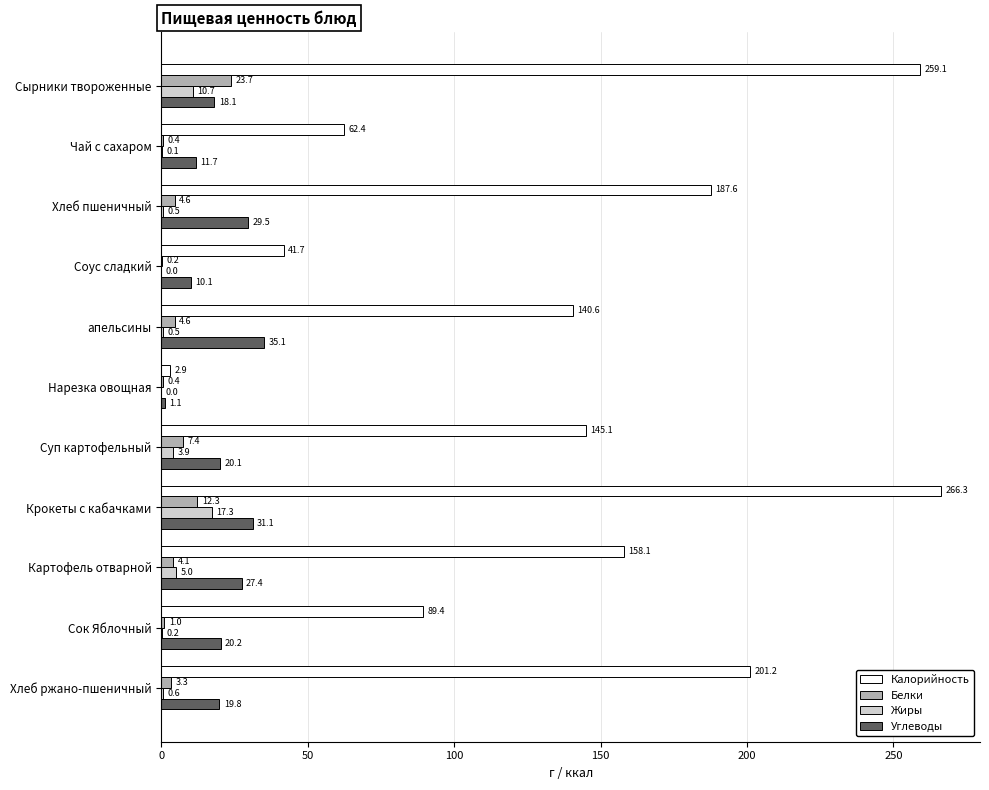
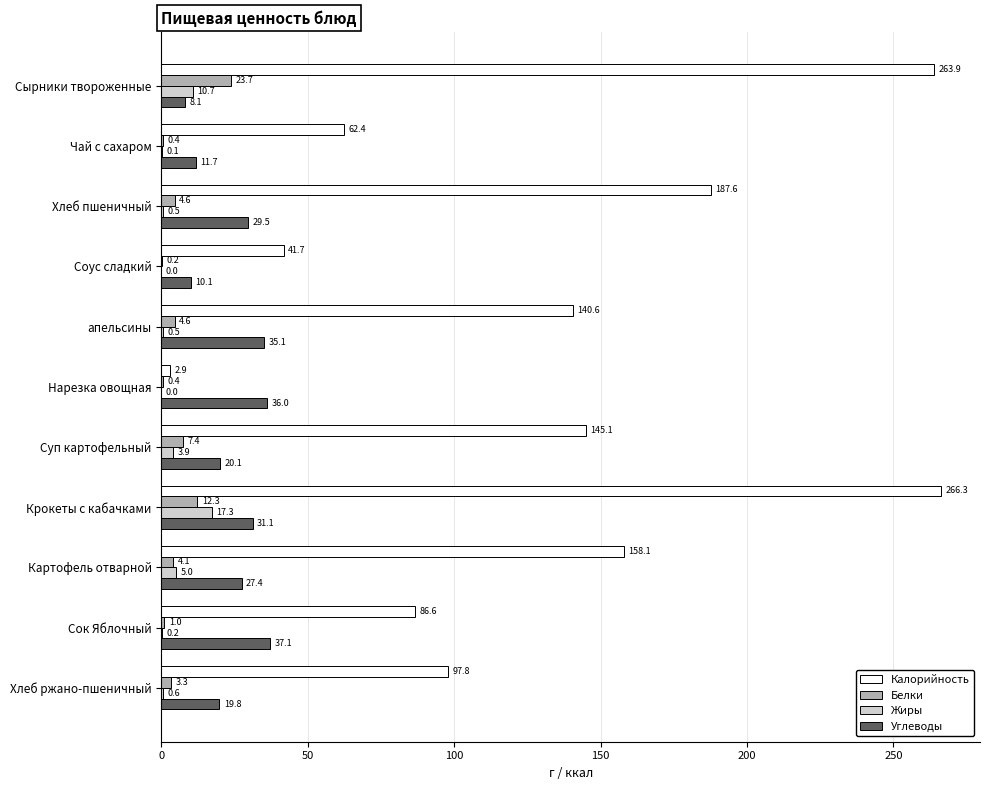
  {
    "Калорийность": {
-     "Сырники твороженные": 259.1,
+     "Сырники твороженные": 263.9,
      "Чай с сахаром": 62.4,
      "Хлеб пшеничный": 187.6,
      "Соус сладкий": 41.7,
      "апельсины": 140.6,
      "Нарезка овощная": 2.9,
      "Суп картофельный": 145.1,
      "Крокеты с кабачками": 266.3,
      "Картофель отварной": 158.1,
-     "Сок Яблочный": 89.4,
-     "Хлеб ржано-пшеничный": 201.2
+     "Сок Яблочный": 86.6,
+     "Хлеб ржано-пшеничный": 97.8
    },
    "Углеводы": {
-     "Сырники твороженные": 18.1,
+     "Сырники твороженные": 8.1,
      "Чай с сахаром": 11.7,
      "Хлеб пшеничный": 29.5,
      "Соус сладкий": 10.1,
      "апельсины": 35.1,
-     "Нарезка овощная": 1.1,
+     "Нарезка овощная": 36.0,
      "Суп картофельный": 20.1,
      "Крокеты с кабачками": 31.1,
      "Картофель отварной": 27.4,
-     "Сок Яблочный": 20.2,
+     "Сок Яблочный": 37.1,
      "Хлеб ржано-пшеничный": 19.8
    }
  }
